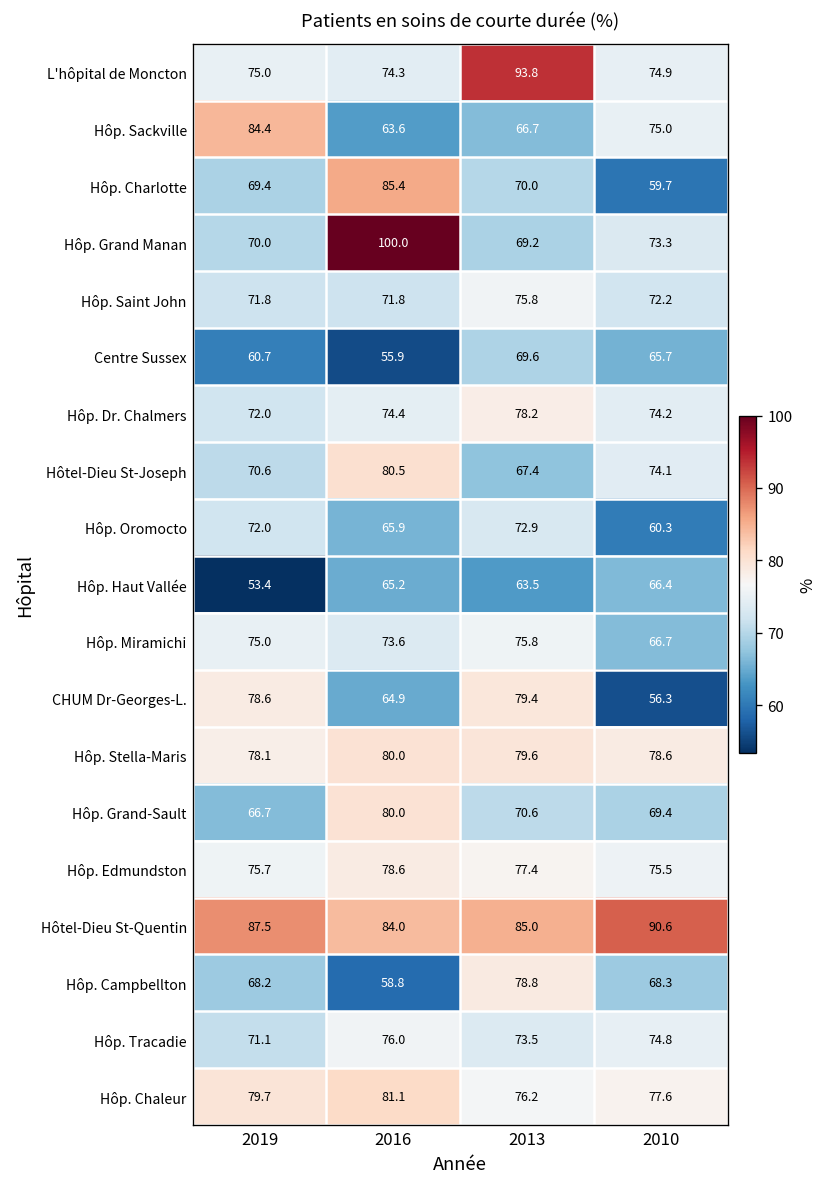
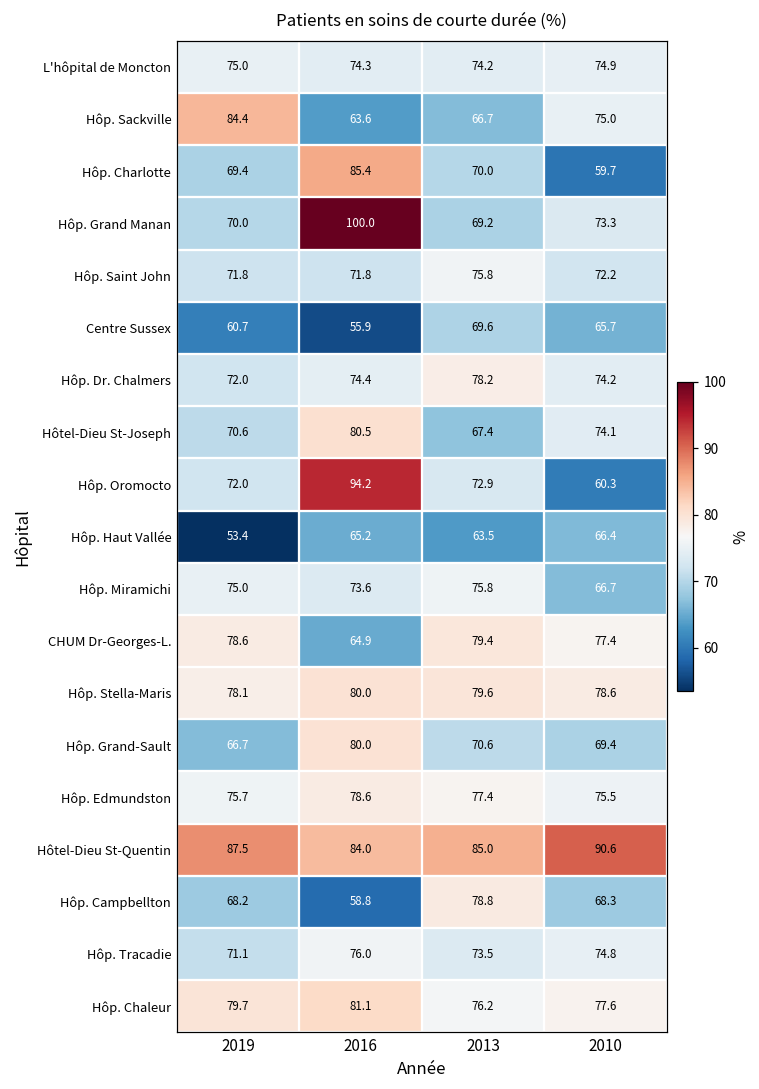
  {
    "L'hôpital de Moncton": {
      "2019": 75.0,
      "2016": 74.3,
-     "2013": 93.8,
+     "2013": 74.2,
      "2010": 74.9
    },
    "Hôp. Sackville": {
      "2019": 84.4,
      "2016": 63.6,
      "2013": 66.7,
      "2010": 75.0
    },
    "Hôp. Charlotte": {
      "2019": 69.4,
      "2016": 85.4,
      "2013": 70.0,
      "2010": 59.7
    },
    "Hôp. Grand Manan": {
      "2019": 70.0,
      "2016": 100.0,
      "2013": 69.2,
      "2010": 73.3
    },
    "Hôp. Saint John": {
      "2019": 71.8,
      "2016": 71.8,
      "2013": 75.8,
      "2010": 72.2
    },
    "Centre Sussex": {
      "2019": 60.7,
      "2016": 55.9,
      "2013": 69.6,
      "2010": 65.7
    },
    "Hôp. Dr. Chalmers": {
      "2019": 72.0,
      "2016": 74.4,
      "2013": 78.2,
      "2010": 74.2
    },
    "Hôtel-Dieu St-Joseph": {
      "2019": 70.6,
      "2016": 80.5,
      "2013": 67.4,
      "2010": 74.1
    },
    "Hôp. Oromocto": {
      "2019": 72.0,
-     "2016": 65.9,
+     "2016": 94.2,
      "2013": 72.9,
      "2010": 60.3
    },
    "Hôp. Haut Vallée": {
      "2019": 53.4,
      "2016": 65.2,
      "2013": 63.5,
      "2010": 66.4
    },
    "Hôp. Miramichi": {
      "2019": 75.0,
      "2016": 73.6,
      "2013": 75.8,
      "2010": 66.7
    },
    "CHUM Dr-Georges-L.": {
      "2019": 78.6,
      "2016": 64.9,
      "2013": 79.4,
-     "2010": 56.3
+     "2010": 77.4
    },
    "Hôp. Stella-Maris": {
      "2019": 78.1,
      "2016": 80.0,
      "2013": 79.6,
      "2010": 78.6
    },
    "Hôp. Grand-Sault": {
      "2019": 66.7,
      "2016": 80.0,
      "2013": 70.6,
      "2010": 69.4
    },
    "Hôp. Edmundston": {
      "2019": 75.7,
      "2016": 78.6,
      "2013": 77.4,
      "2010": 75.5
    },
    "Hôtel-Dieu St-Quentin": {
      "2019": 87.5,
      "2016": 84.0,
      "2013": 85.0,
      "2010": 90.6
    },
    "Hôp. Campbellton": {
      "2019": 68.2,
      "2016": 58.8,
      "2013": 78.8,
      "2010": 68.3
    },
    "Hôp. Tracadie": {
      "2019": 71.1,
      "2016": 76.0,
      "2013": 73.5,
      "2010": 74.8
    },
    "Hôp. Chaleur": {
      "2019": 79.7,
      "2016": 81.1,
      "2013": 76.2,
      "2010": 77.6
    }
  }
